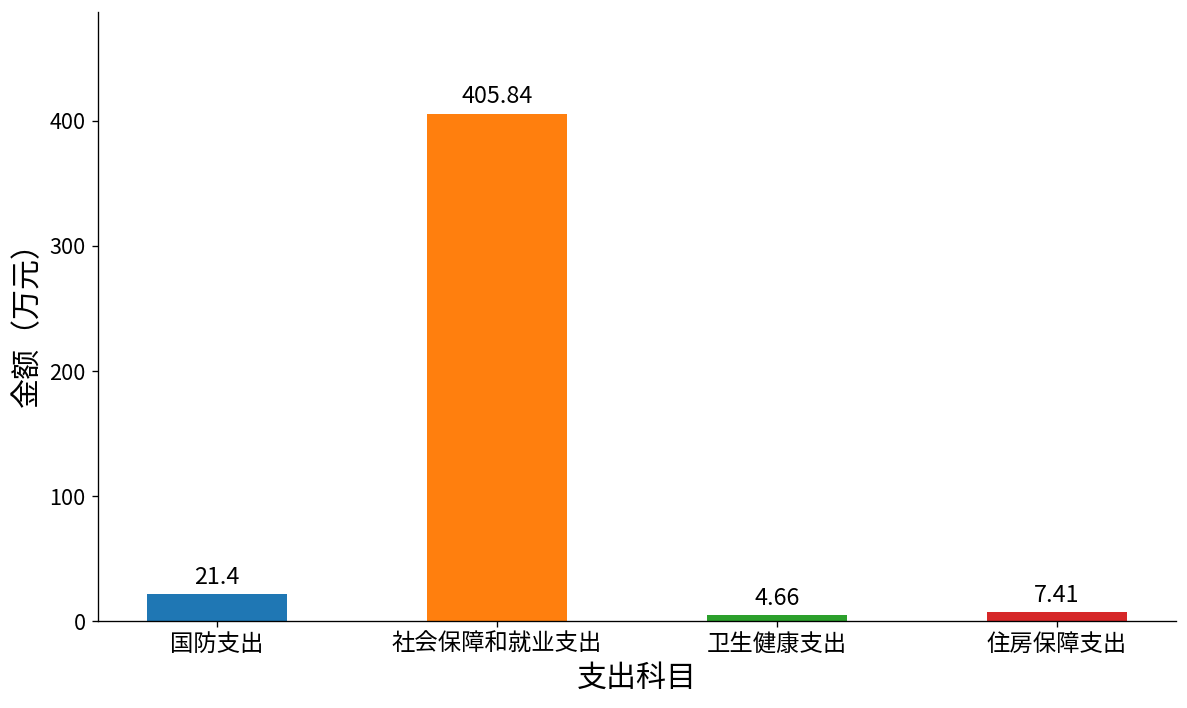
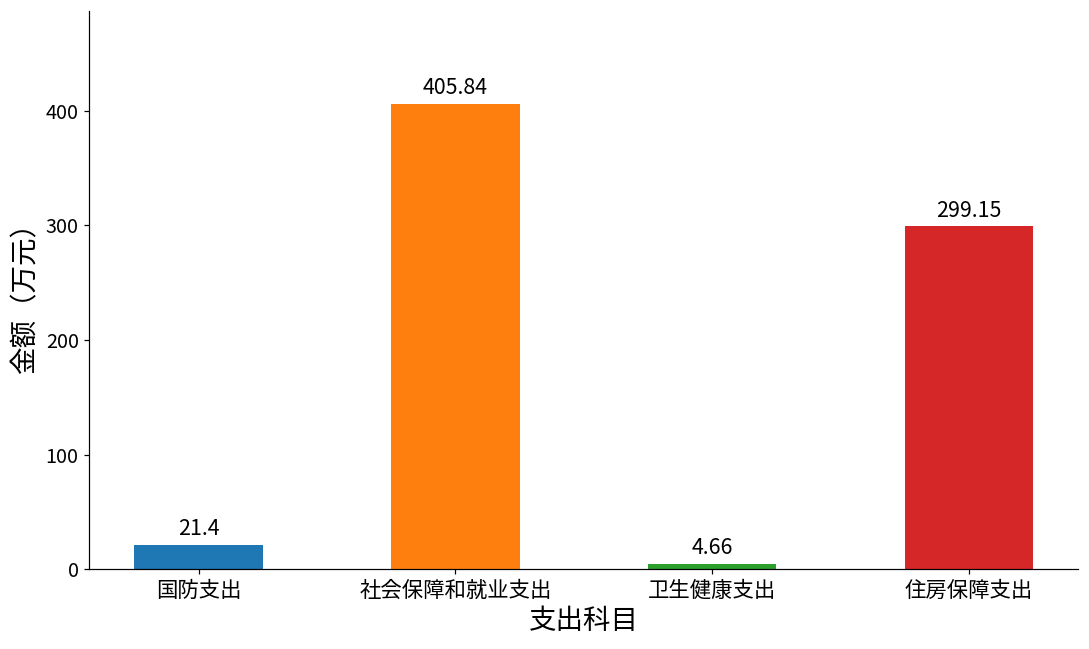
  {
    "国防支出": 21.4,
    "社会保障和就业支出": 405.84,
    "卫生健康支出": 4.66,
-   "住房保障支出": 7.41
+   "住房保障支出": 299.15
  }
